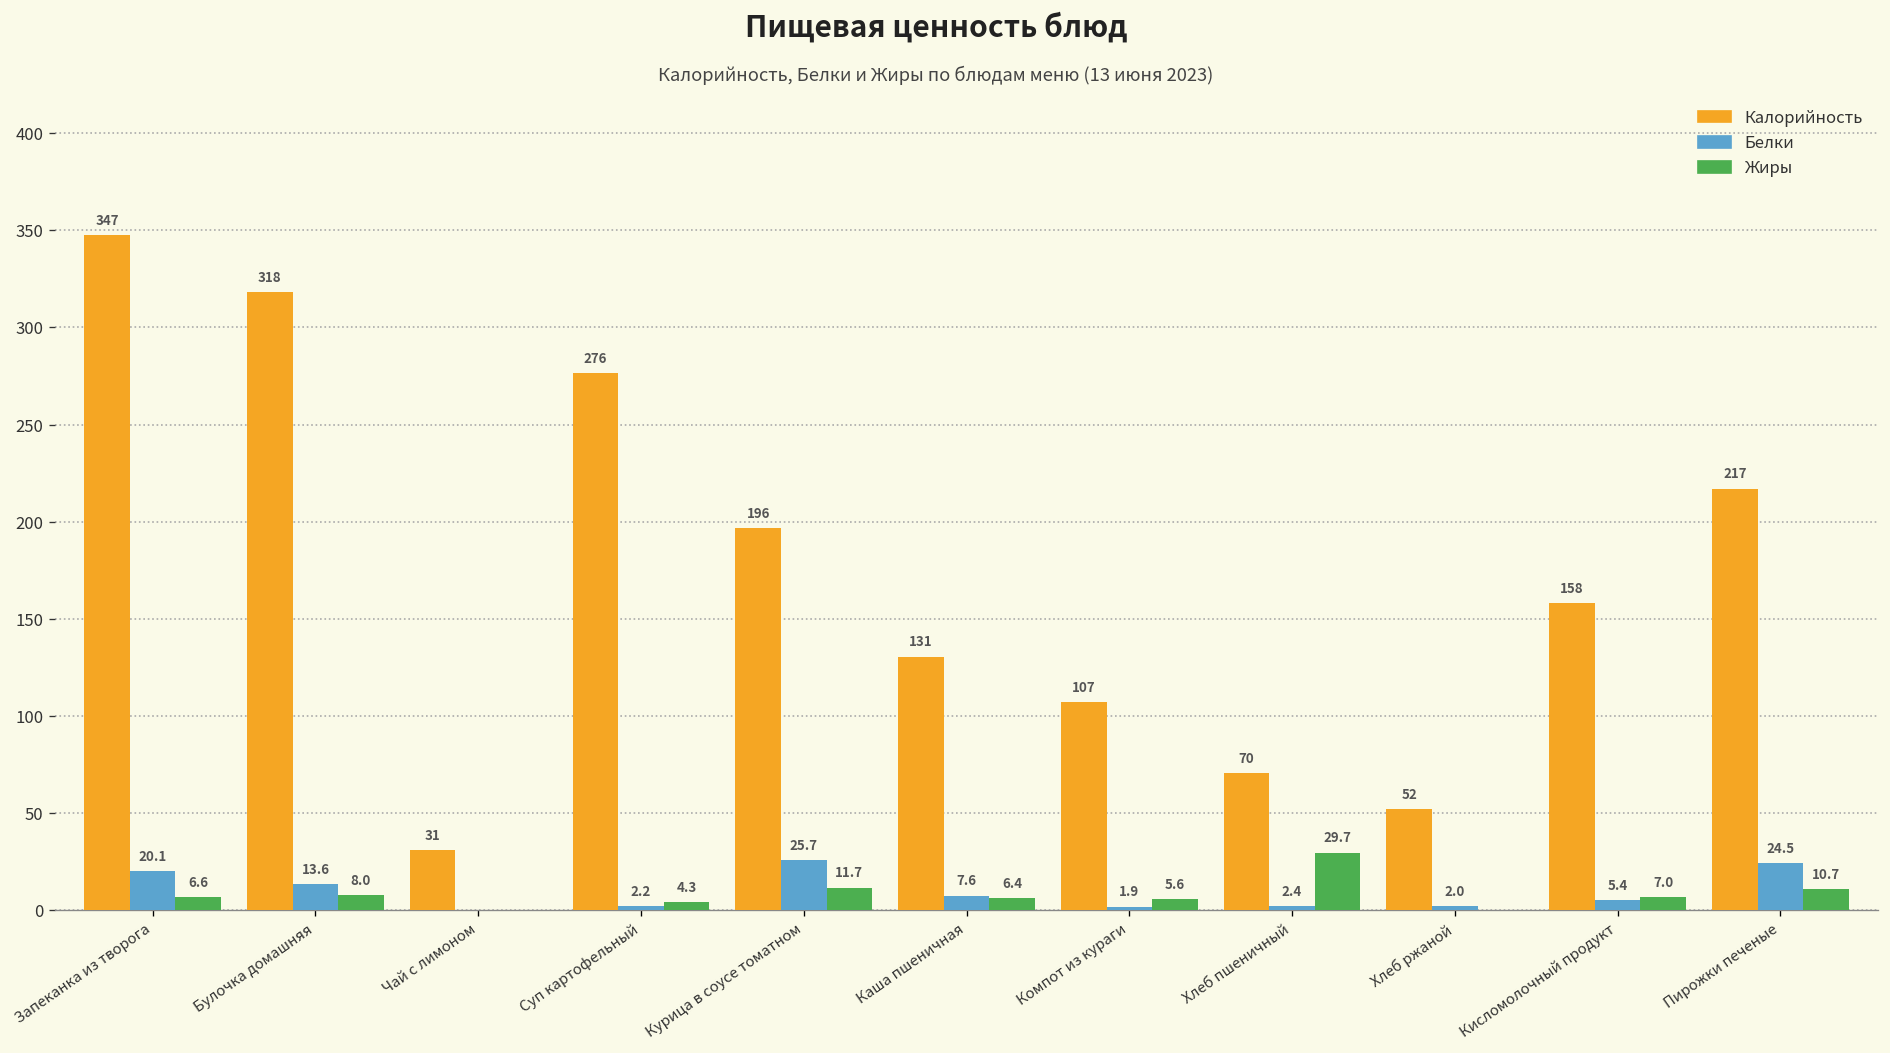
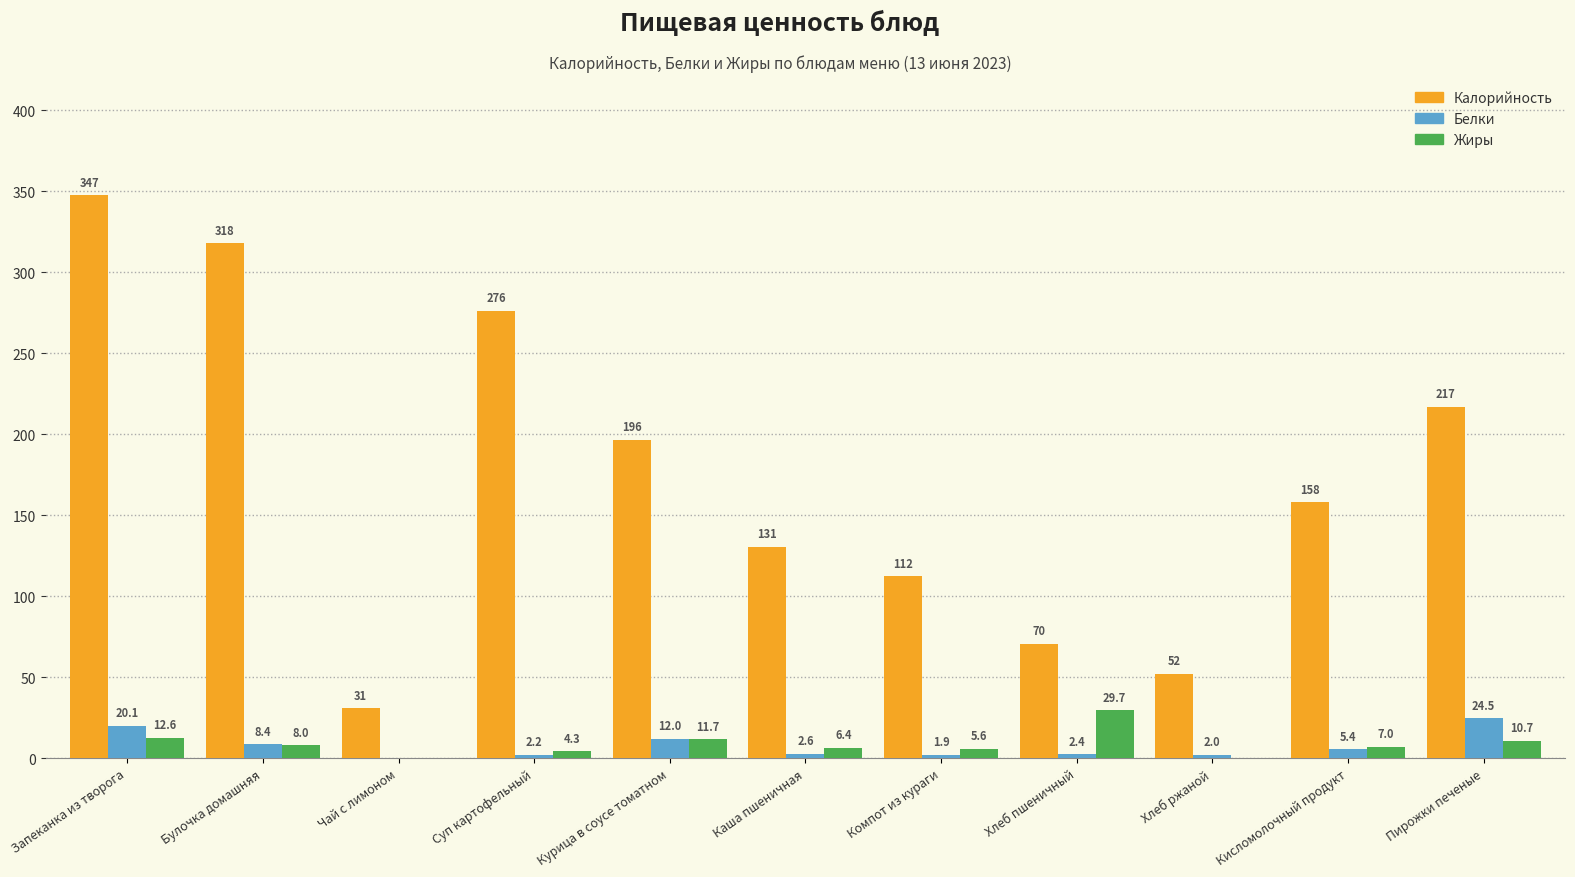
  {
    "Калорийность": {
      "Запеканка из творога": 347,
      "Булочка домашняя": 318,
      "Чай с лимоном": 31,
      "Суп картофельный": 276,
      "Курица в соусе томатном": 196,
      "Каша пшеничная": 131,
-     "Компот из кураги": 107,
+     "Компот из кураги": 112,
      "Хлеб пшеничный": 70,
      "Хлеб ржаной": 52,
      "Кисломолочный продукт": 158,
      "Пирожки печеные": 217
    },
    "Белки": {
      "Запеканка из творога": 20.1,
-     "Булочка домашняя": 13.6,
+     "Булочка домашняя": 8.4,
      "Суп картофельный": 2.2,
-     "Курица в соусе томатном": 25.7,
-     "Каша пшеничная": 7.6,
+     "Курица в соусе томатном": 12.0,
+     "Каша пшеничная": 2.6,
      "Компот из кураги": 1.9,
      "Хлеб пшеничный": 2.4,
      "Хлеб ржаной": 2.0,
      "Кисломолочный продукт": 5.4,
      "Пирожки печеные": 24.5
    },
    "Жиры": {
-     "Запеканка из творога": 6.6,
+     "Запеканка из творога": 12.6,
      "Булочка домашняя": 8.0,
      "Суп картофельный": 4.3,
      "Курица в соусе томатном": 11.7,
      "Каша пшеничная": 6.4,
      "Компот из кураги": 5.6,
      "Хлеб пшеничный": 29.7,
      "Кисломолочный продукт": 7.0,
      "Пирожки печеные": 10.7
    }
  }
